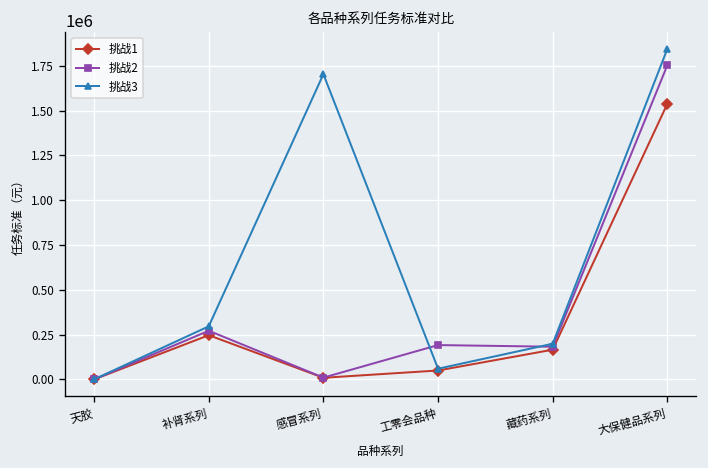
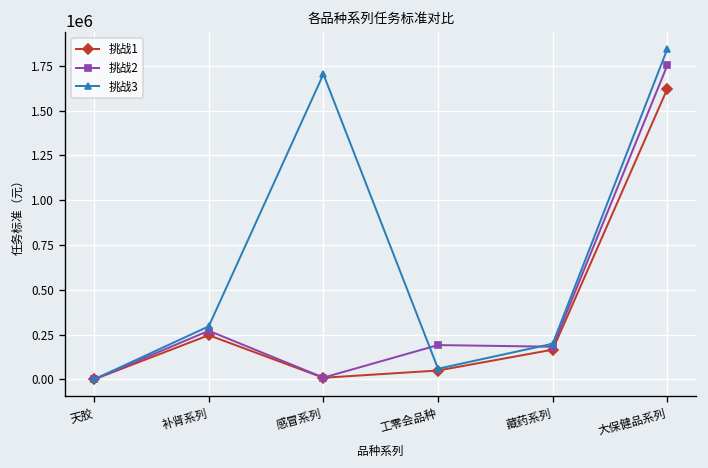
  {
    "挑战1": {
      "补肾系列": 250000,
-     "大保健品系列": 1540000
+     "大保健品系列": 1620000
    },
    "挑战2": {
      "补肾系列": 270000,
      "工零会品种": 190000,
      "大保健品系列": 1750000
    },
    "挑战3": {
      "补肾系列": 300000,
      "感冒系列": 1700000,
      "大保健品系列": 1840000
    }
  }
